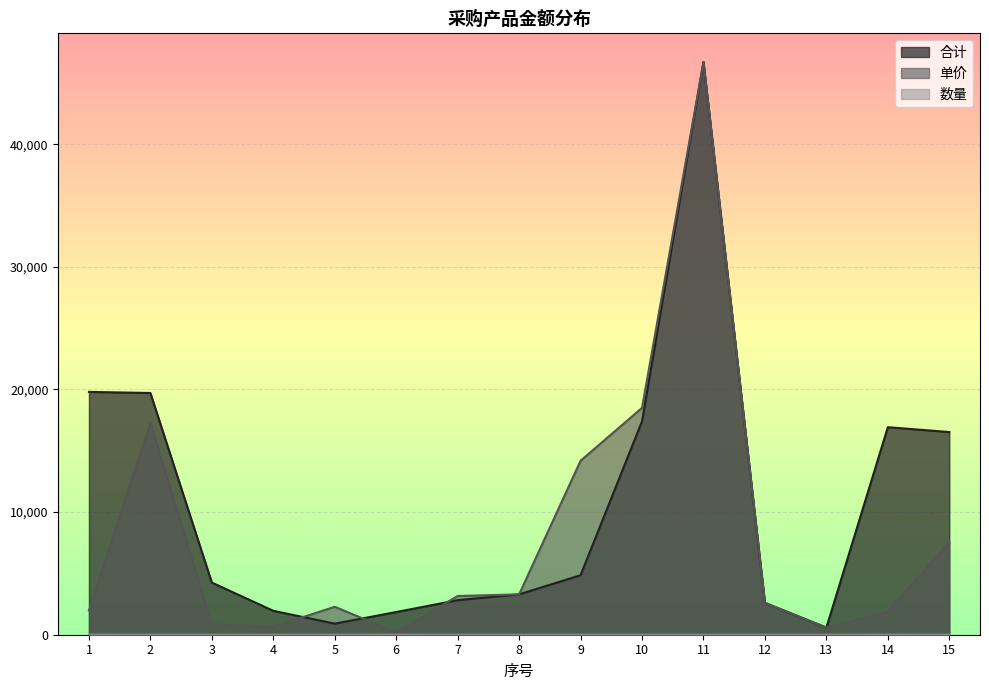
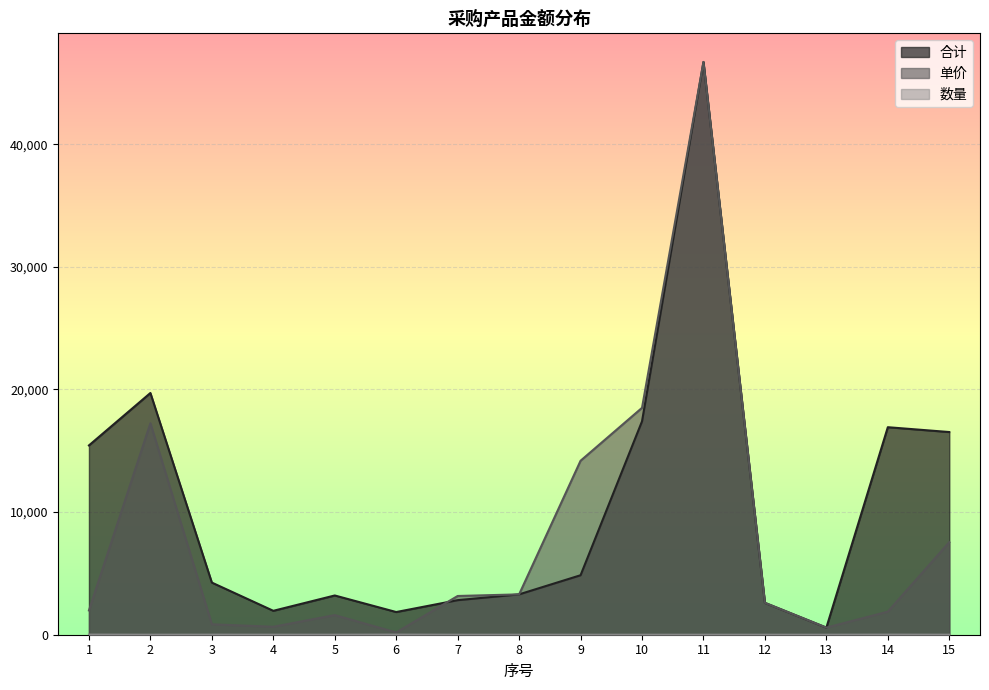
  {
    "合计": {
-     "1": "19,800",
+     "1": "15,400",
      "2": "19,700",
      "3": "4,300",
      "4": "2,000",
-     "5": "900",
+     "5": "3,200",
      "6": "1,900",
      "7": "2,800",
      "9": "4,900",
      "10": "17,400",
      "14": "16,900",
      "15": "16,500"
    },
    "单价": {
      "1": "2,000",
      "2": "17,200",
      "3": "900",
      "4": "700",
-     "5": "2,300",
+     "5": "1,600",
      "7": "3,200",
      "9": "14,200",
      "10": "18,500",
      "14": "1,900",
      "15": "7,500"
    },
    "数量": {
      "1": "0",
      "2": "0",
      "3": "0",
      "4": "0",
      "5": "0",
      "7": "0",
      "8": "0",
      "9": "0",
      "10": "0",
      "11": "0",
      "12": "0",
      "13": "0",
      "14": "0",
      "15": "0"
    }
  }
